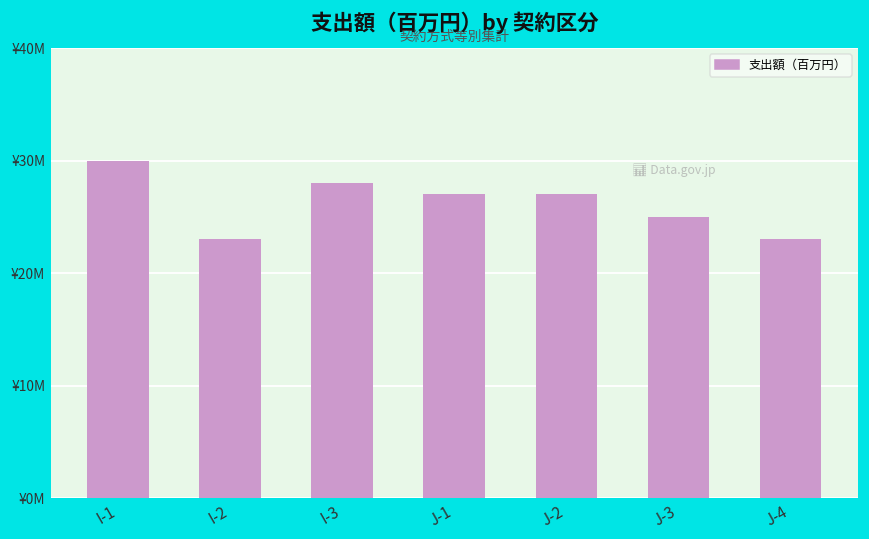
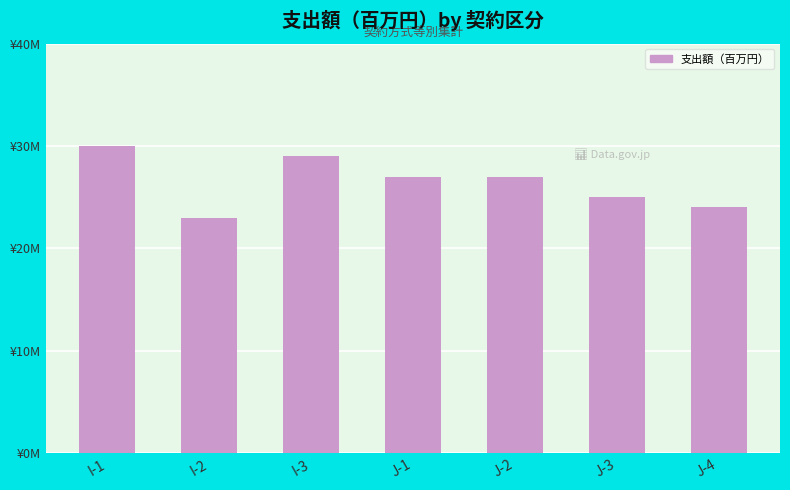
  {
    "I-1": "¥30000000",
    "I-2": "¥23000000",
-   "I-3": "¥28000000",
+   "I-3": "¥29000000",
    "J-1": "¥27000000",
    "J-2": "¥27000000",
    "J-3": "¥25000000",
-   "J-4": "¥23000000"
+   "J-4": "¥24000000"
  }
